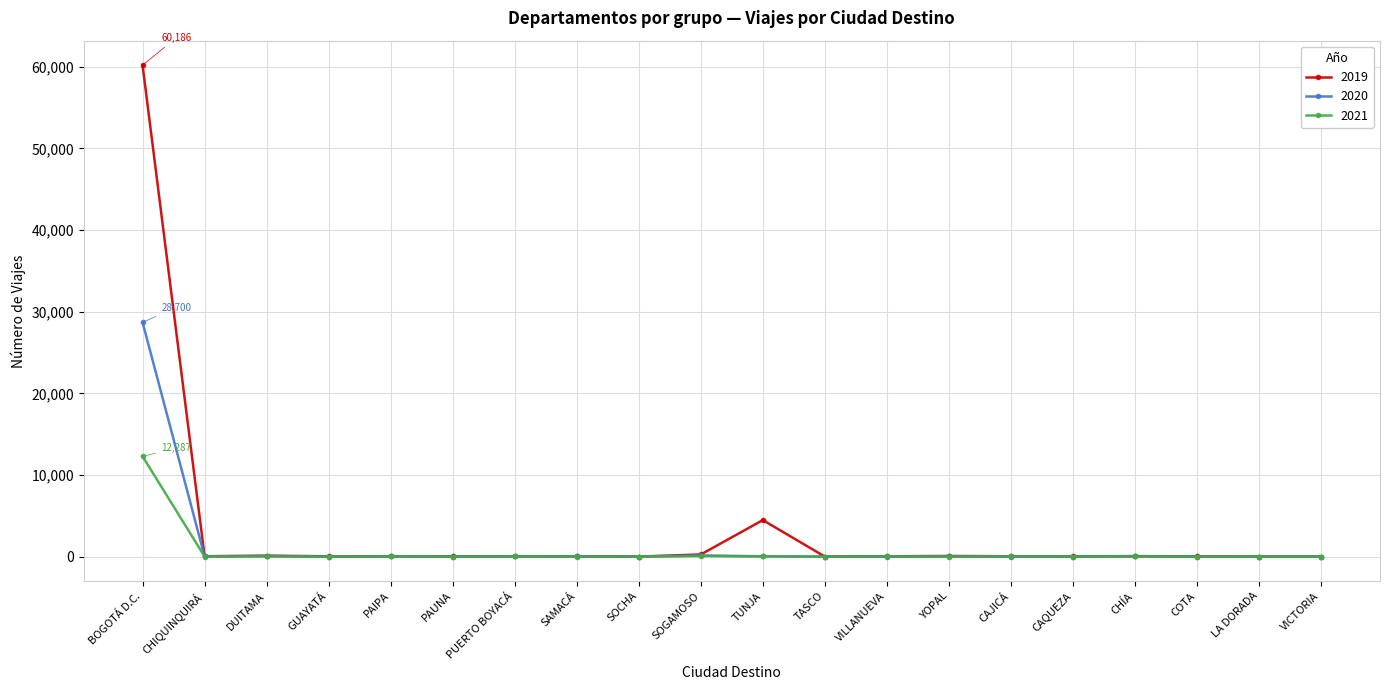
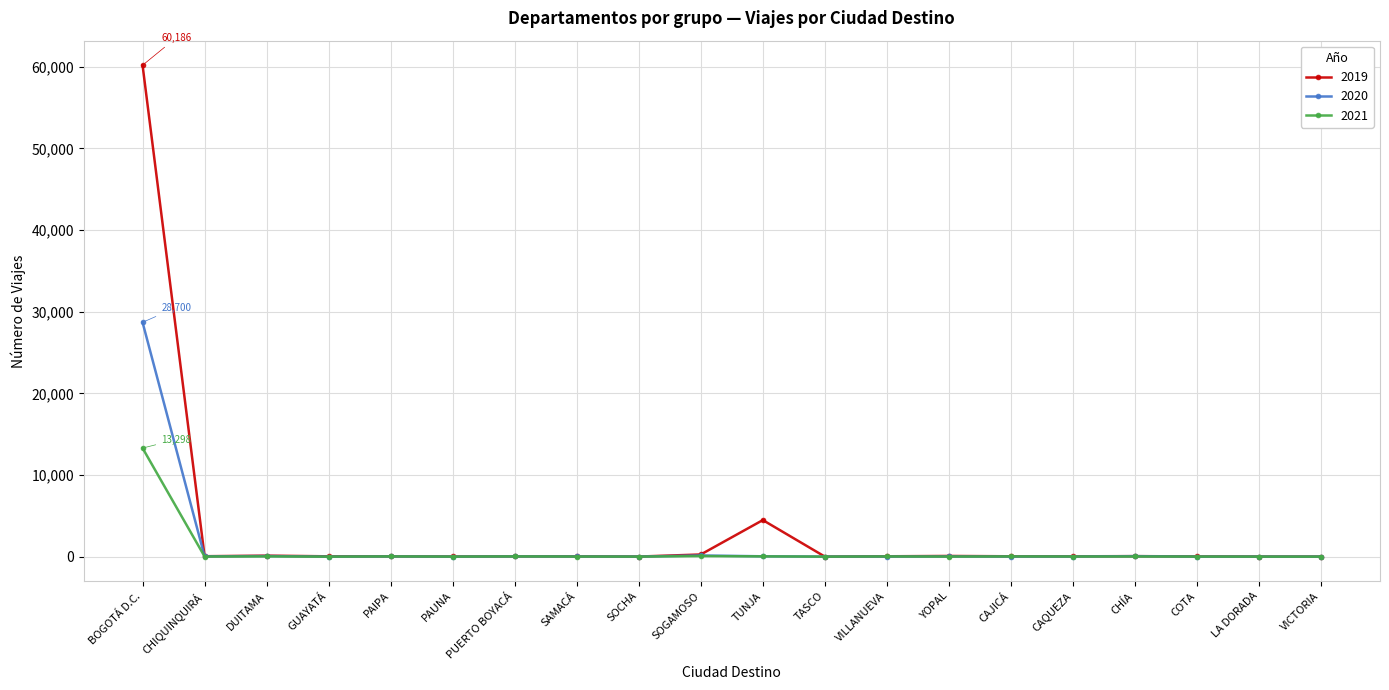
  {
    "2019": {
      "BOGOTÁ D.C.": "60,186"
    },
    "2020": {
      "BOGOTÁ D.C.": "28,700"
    },
    "2021": {
-     "BOGOTÁ D.C.": "12,287"
+     "BOGOTÁ D.C.": "13,298"
    }
  }
